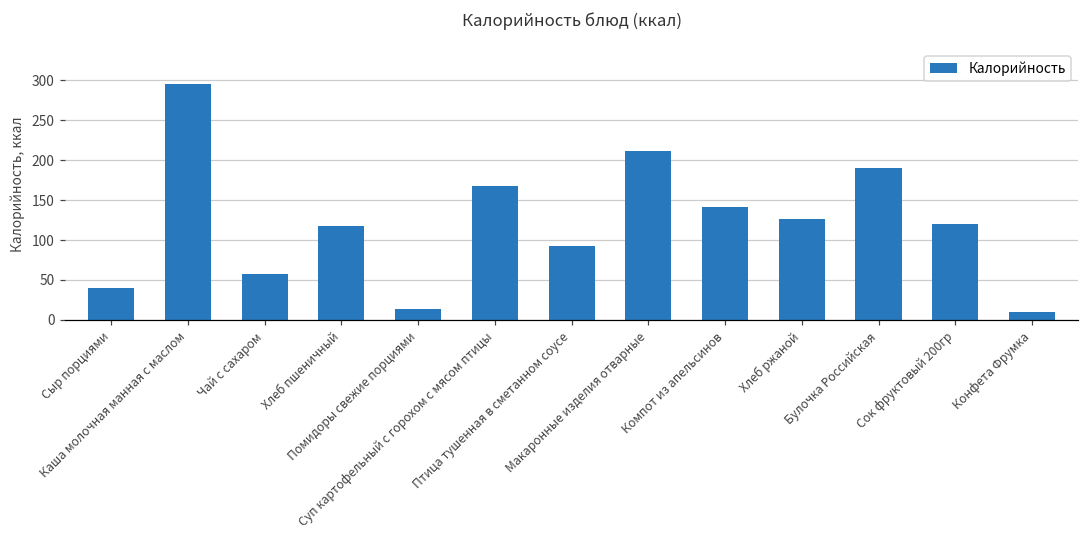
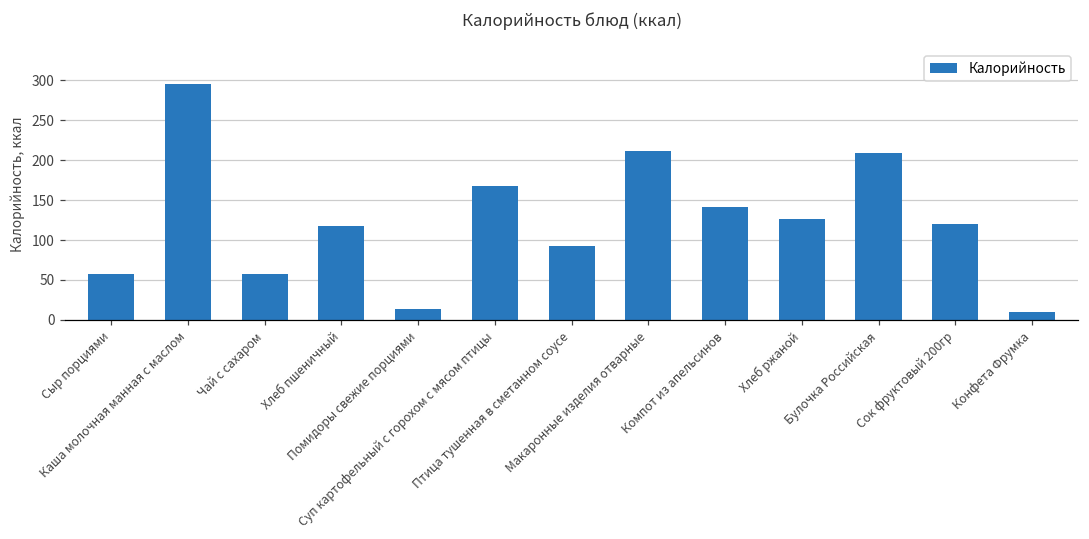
  {
-   "Сыр порциями": 40,
+   "Сыр порциями": 60,
    "Каша молочная манная с маслом": 300,
    "Чай с сахаром": 60,
    "Хлеб пшеничный": 120,
    "Помидоры свежие порциями": 10,
    "Суп картофельный с горохом с мясом птицы": 170,
    "Птица тушенная в сметанном соусе": 90,
    "Макаронные изделия отварные": 210,
    "Компот из апельсинов": 140,
    "Хлеб ржаной": 130,
-   "Булочка Российская": 190,
+   "Булочка Российская": 210,
    "Сок фруктовый 200гр": 120,
    "Конфета Фрумка": 10
  }
